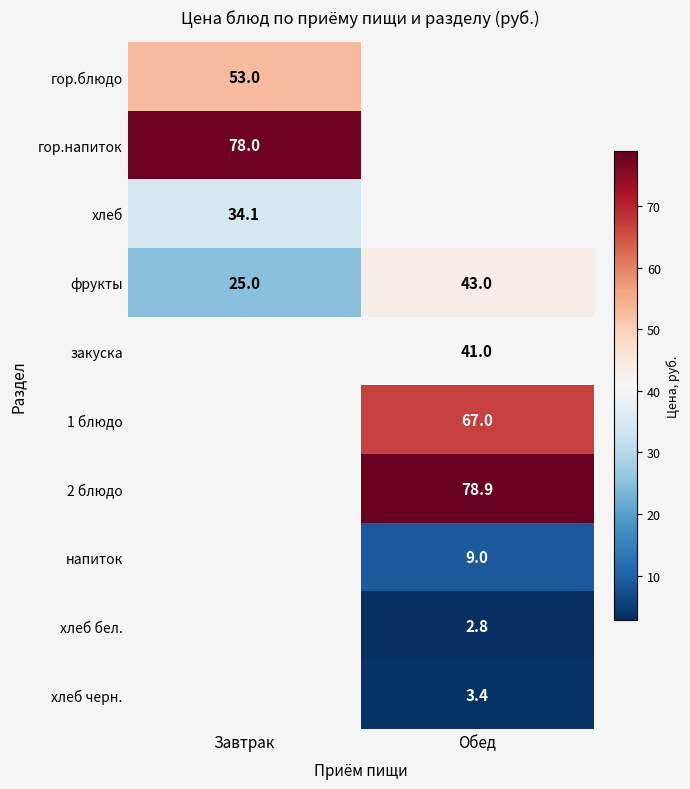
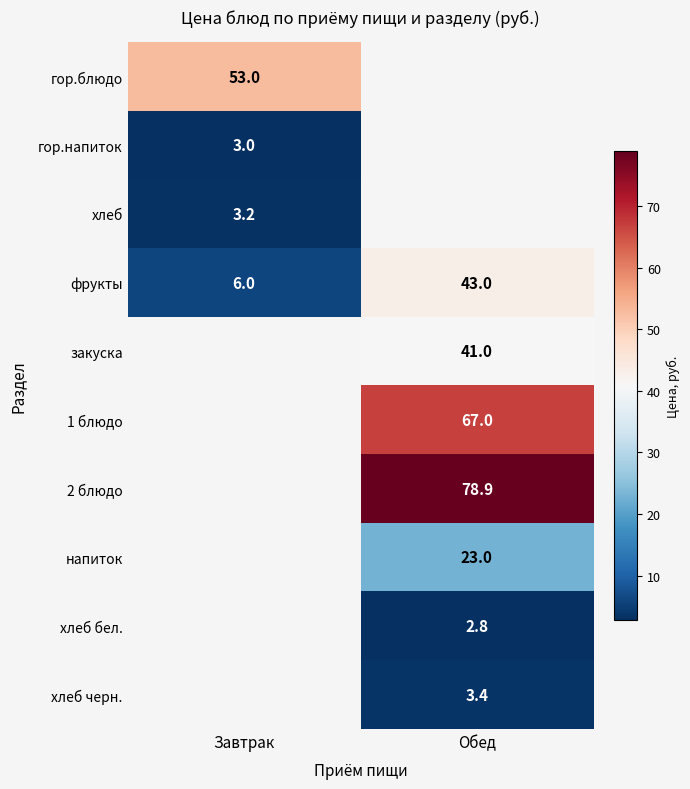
  {
    "гор.блюдо": {
      "Завтрак": 53.0
    },
    "гор.напиток": {
-     "Завтрак": 78.0
+     "Завтрак": 3.0
    },
    "хлеб": {
-     "Завтрак": 34.1
+     "Завтрак": 3.2
    },
    "фрукты": {
-     "Завтрак": 25.0,
+     "Завтрак": 6.0,
      "Обед": 43.0
    },
    "закуска": {
      "Обед": 41.0
    },
    "1 блюдо": {
      "Обед": 67.0
    },
    "2 блюдо": {
      "Обед": 78.9
    },
    "напиток": {
-     "Обед": 9.0
+     "Обед": 23.0
    },
    "хлеб бел.": {
      "Обед": 2.8
    },
    "хлеб черн.": {
      "Обед": 3.4
    }
  }
